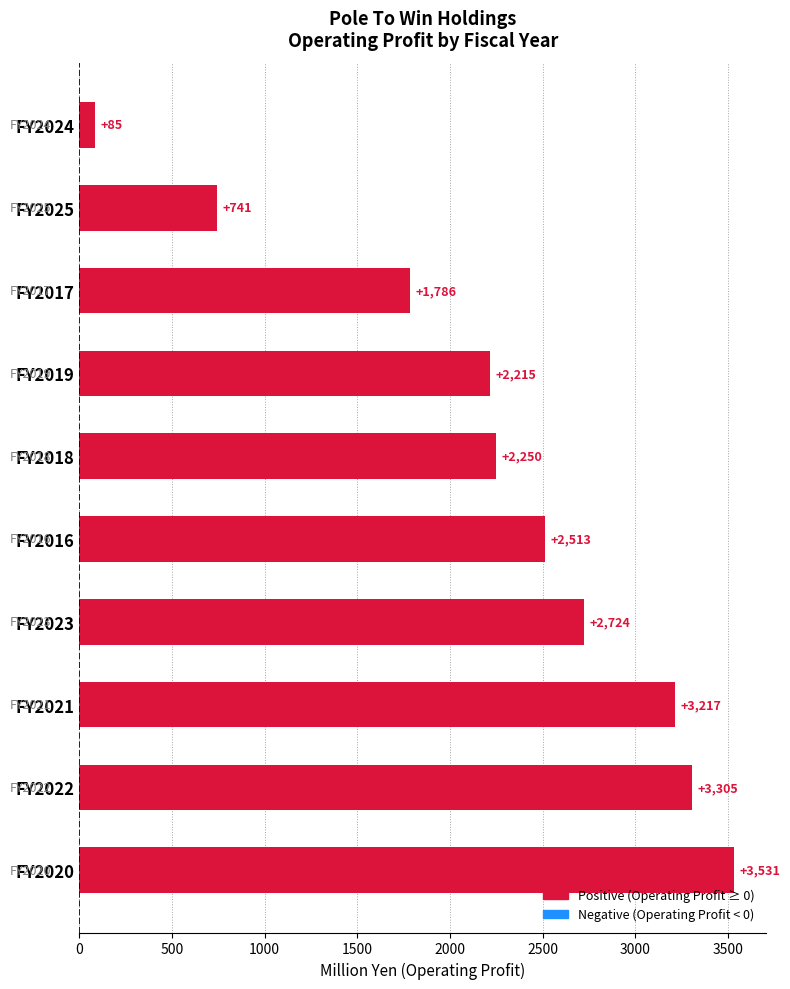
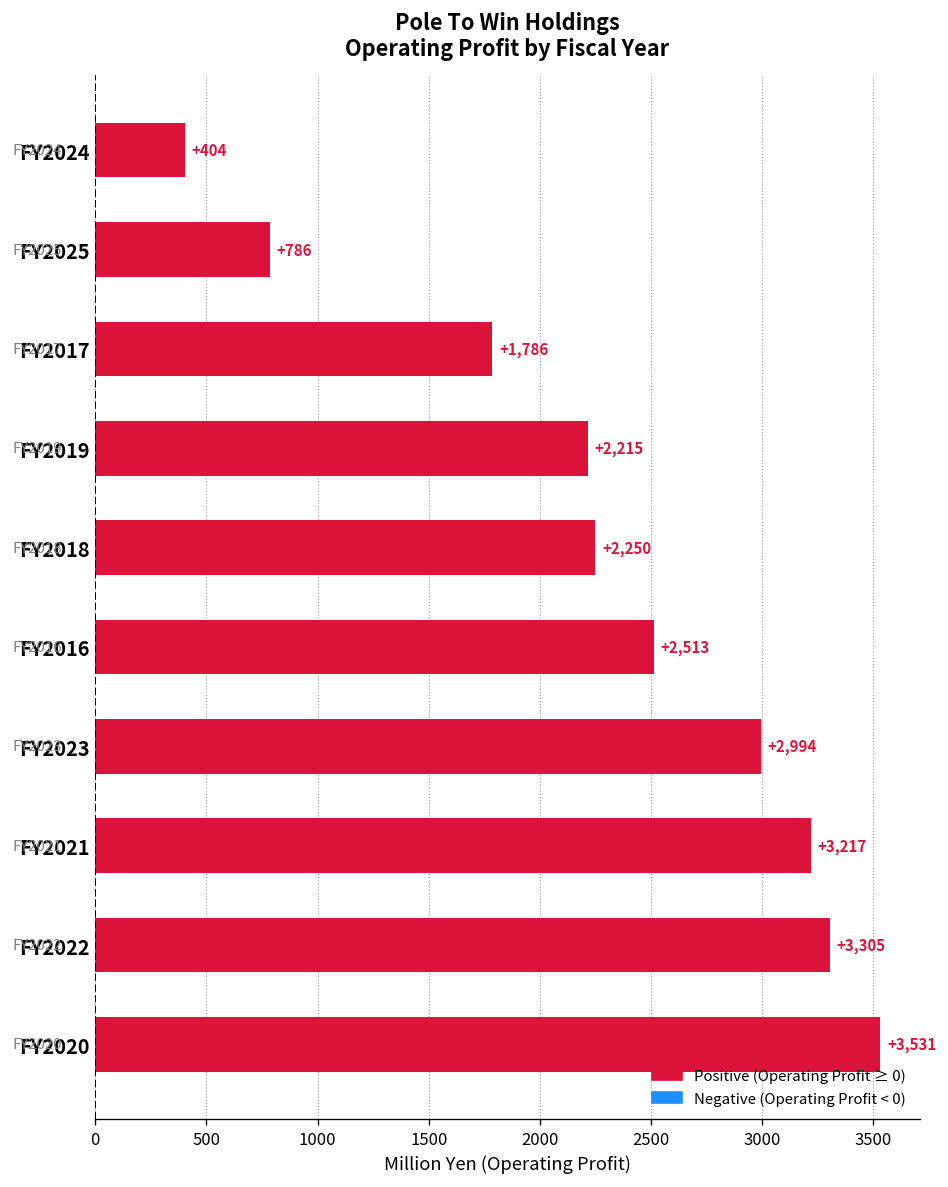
  {
-   "FY2024": "+85",
-   "FY2025": "+741",
+   "FY2024": "+404",
+   "FY2025": "+786",
    "FY2017": "+1,786",
    "FY2019": "+2,215",
    "FY2018": "+2,250",
    "FY2016": "+2,513",
-   "FY2023": "+2,724",
+   "FY2023": "+2,994",
    "FY2021": "+3,217",
    "FY2022": "+3,305",
    "FY2020": "+3,531"
  }
